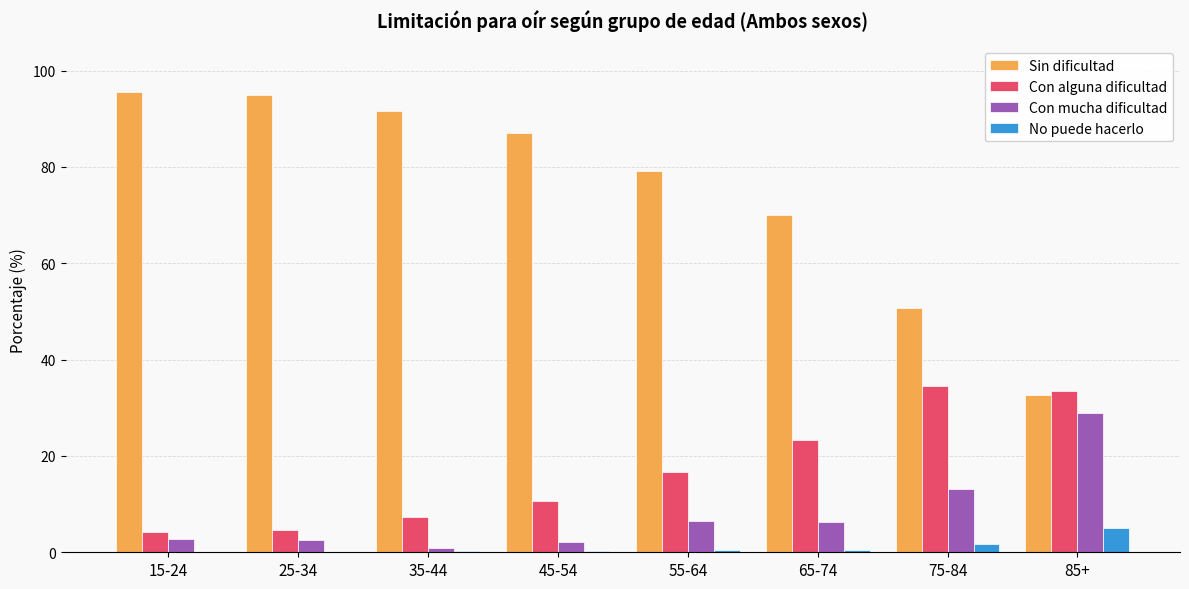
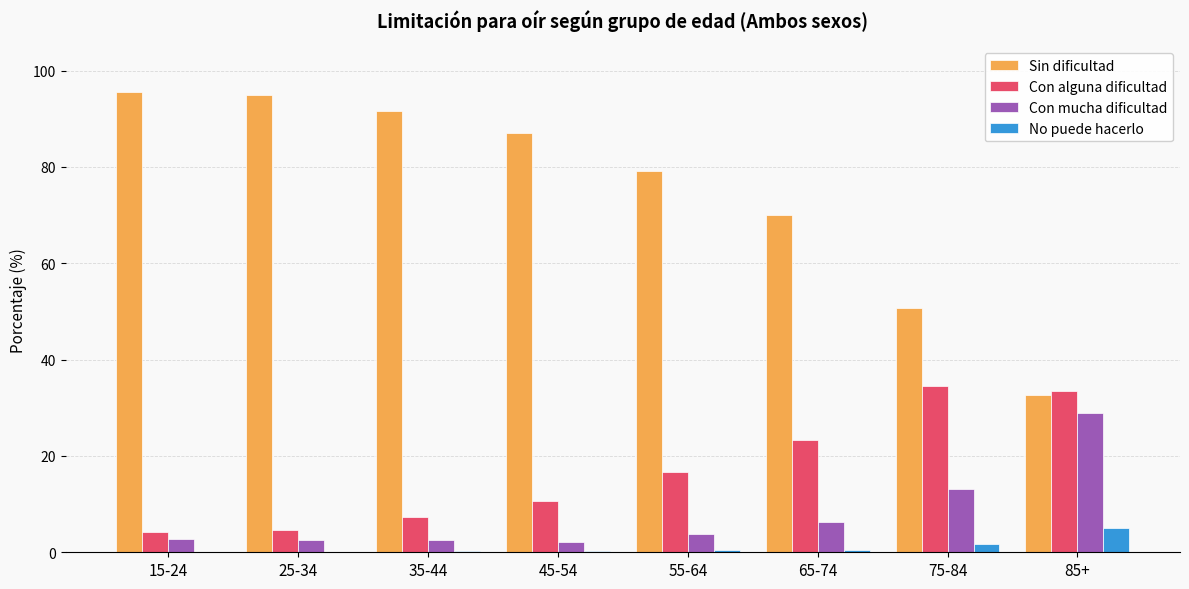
  {
    "Sin dificultad": {
      "15-24": 96,
      "25-34": 95,
      "35-44": 92,
      "45-54": 87,
      "55-64": 79,
      "65-74": 70,
      "75-84": 51,
      "85+": 33
    },
    "Con alguna dificultad": {
      "15-24": 4,
      "25-34": 5,
      "35-44": 7,
      "45-54": 11,
      "55-64": 17,
      "65-74": 23,
      "75-84": 34,
      "85+": 33
    },
    "Con mucha dificultad": {
      "15-24": 3,
      "25-34": 3,
-     "35-44": 1,
+     "35-44": 3,
      "45-54": 2,
-     "55-64": 6,
+     "55-64": 4,
      "65-74": 6,
      "75-84": 13,
      "85+": 29
    },
    "No puede hacerlo": {
      "15-24": 0,
      "75-84": 2,
      "85+": 5
    }
  }
